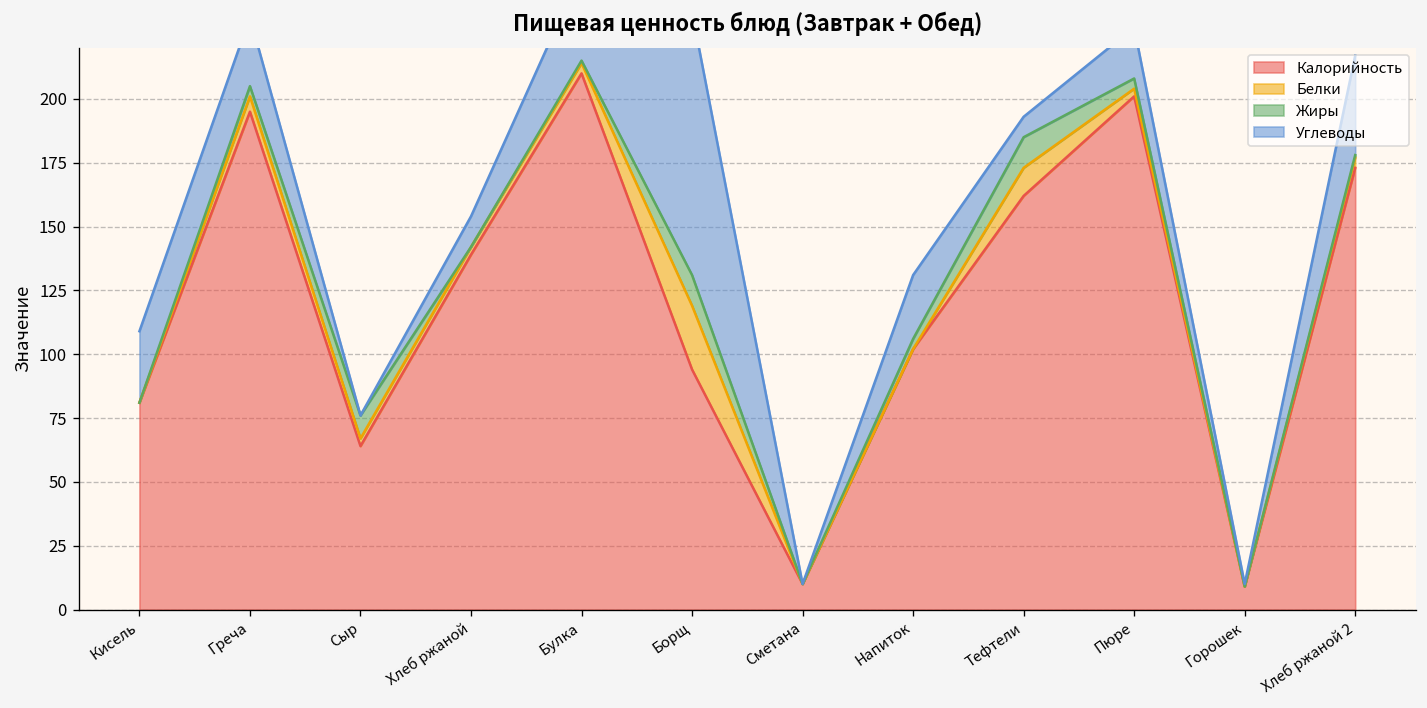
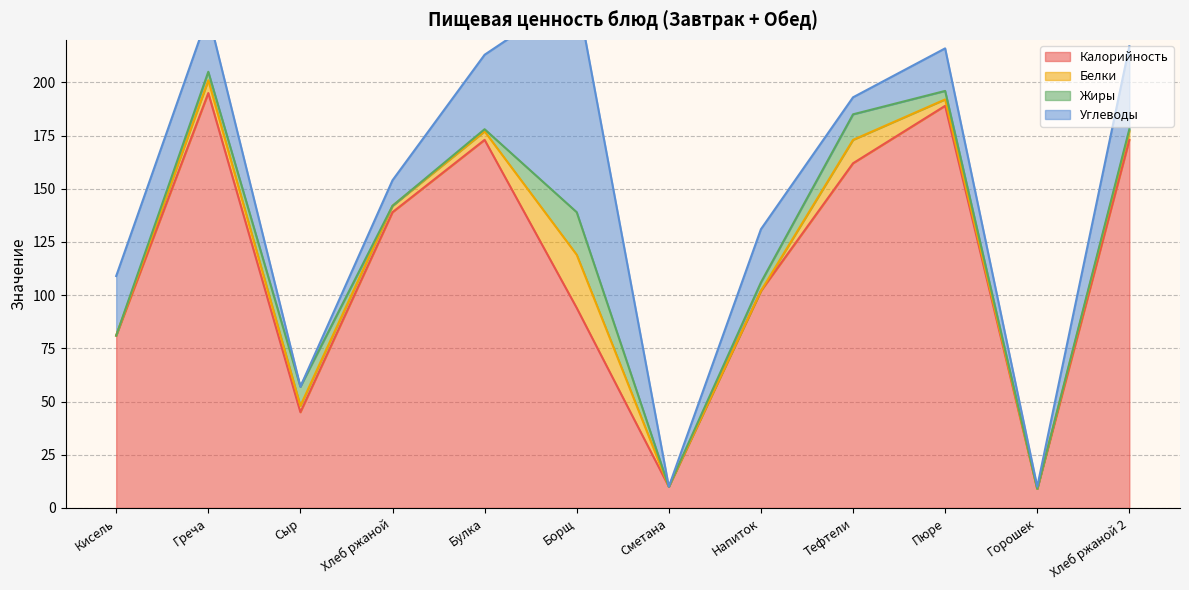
  {
    "Калорийность": {
      "Греча": 195,
-     "Сыр": 64,
+     "Сыр": 45,
      "Хлеб ржаной": 139,
-     "Булка": 210,
+     "Булка": 173,
      "Борщ": 94,
      "Тефтели": 162,
-     "Пюре": 201,
+     "Пюре": 189,
      "Хлеб ржаной 2": 173
    },
    "Белки": {
      "Греча": 6,
      "Сыр": 3,
      "Борщ": 25,
      "Тефтели": 11,
      "Пюре": 3
    },
    "Жиры": {
      "Греча": 4,
-     "Борщ": 12,
+     "Борщ": 20,
      "Напиток": 4,
      "Тефтели": 12,
      "Пюре": 4
    },
    "Углеводы": {
      "Кисель": 28,
      "Хлеб ржаной": 12,
      "Напиток": 25,
      "Тефтели": 8
    }
  }
